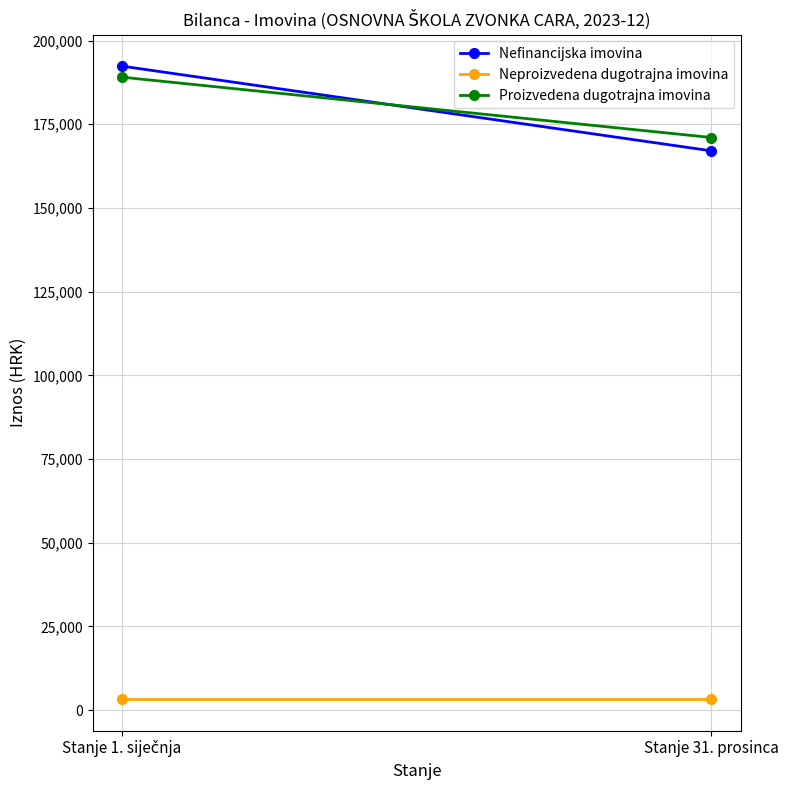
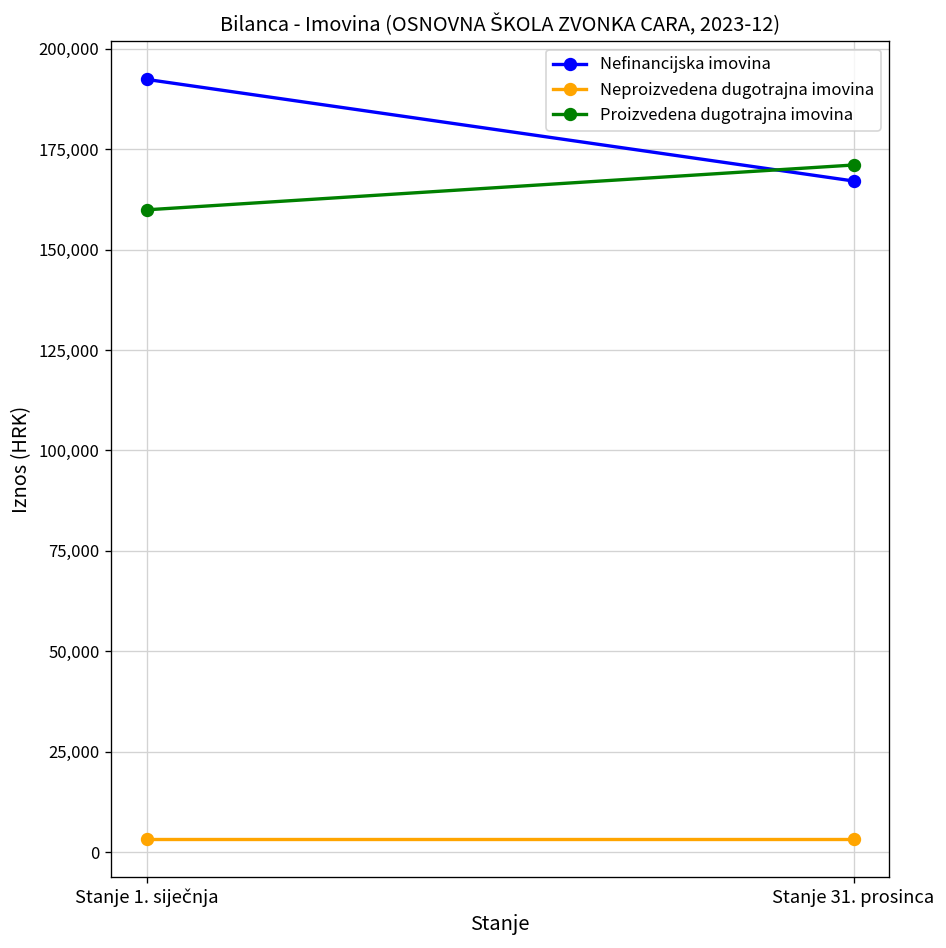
  {
    "Nefinancijska imovina": {
      "Stanje 1. siječnja": "192,000",
      "Stanje 31. prosinca": "167,000"
    },
    "Neproizvedena dugotrajna imovina": {
      "Stanje 1. siječnja": "3,000",
      "Stanje 31. prosinca": "3,000"
    },
    "Proizvedena dugotrajna imovina": {
-     "Stanje 1. siječnja": "189,000",
+     "Stanje 1. siječnja": "160,000",
      "Stanje 31. prosinca": "171,000"
    }
  }
